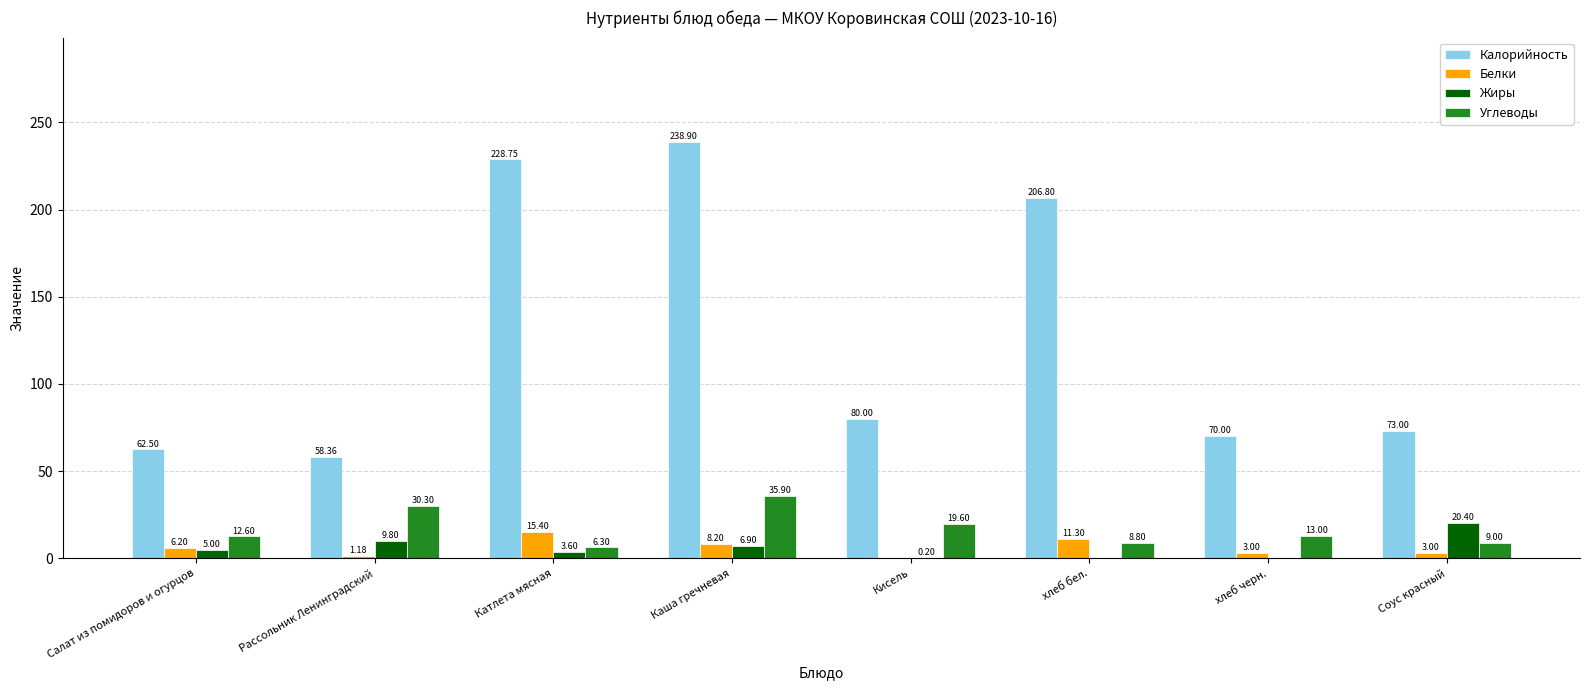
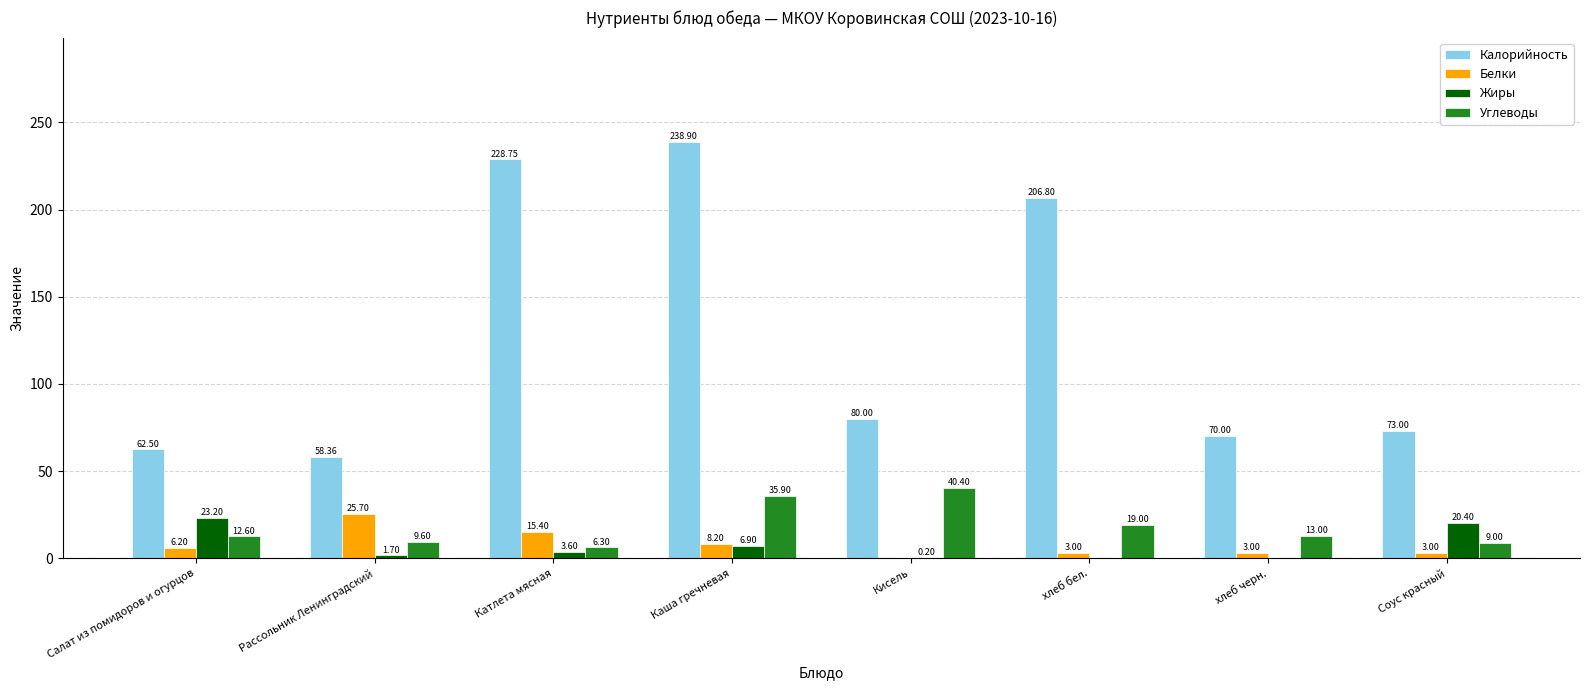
  {
    "Калорийность": {
      "Салат из помидоров и огурцов": 62.50,
      "Рассольник Ленинградский": 58.36,
      "Катлета мясная": 228.75,
      "Каша гречневая": 238.90,
      "Кисель": 80.00,
      "хлеб бел.": 206.80,
      "хлеб черн.": 70.00,
      "Соус красный": 73.00
    },
    "Белки": {
      "Салат из помидоров и огурцов": 6.20,
-     "Рассольник Ленинградский": 1.18,
+     "Рассольник Ленинградский": 25.70,
      "Катлета мясная": 15.40,
      "Каша гречневая": 8.20,
-     "хлеб бел.": 11.30,
+     "хлеб бел.": 3.00,
      "хлеб черн.": 3.00,
      "Соус красный": 3.00
    },
    "Жиры": {
-     "Салат из помидоров и огурцов": 5.00,
-     "Рассольник Ленинградский": 9.80,
+     "Салат из помидоров и огурцов": 23.20,
+     "Рассольник Ленинградский": 1.70,
      "Катлета мясная": 3.60,
      "Каша гречневая": 6.90,
      "Кисель": 0.20,
      "Соус красный": 20.40
    },
    "Углеводы": {
      "Салат из помидоров и огурцов": 12.60,
-     "Рассольник Ленинградский": 30.30,
+     "Рассольник Ленинградский": 9.60,
      "Катлета мясная": 6.30,
      "Каша гречневая": 35.90,
-     "Кисель": 19.60,
-     "хлеб бел.": 8.80,
+     "Кисель": 40.40,
+     "хлеб бел.": 19.00,
      "хлеб черн.": 13.00,
      "Соус красный": 9.00
    }
  }
